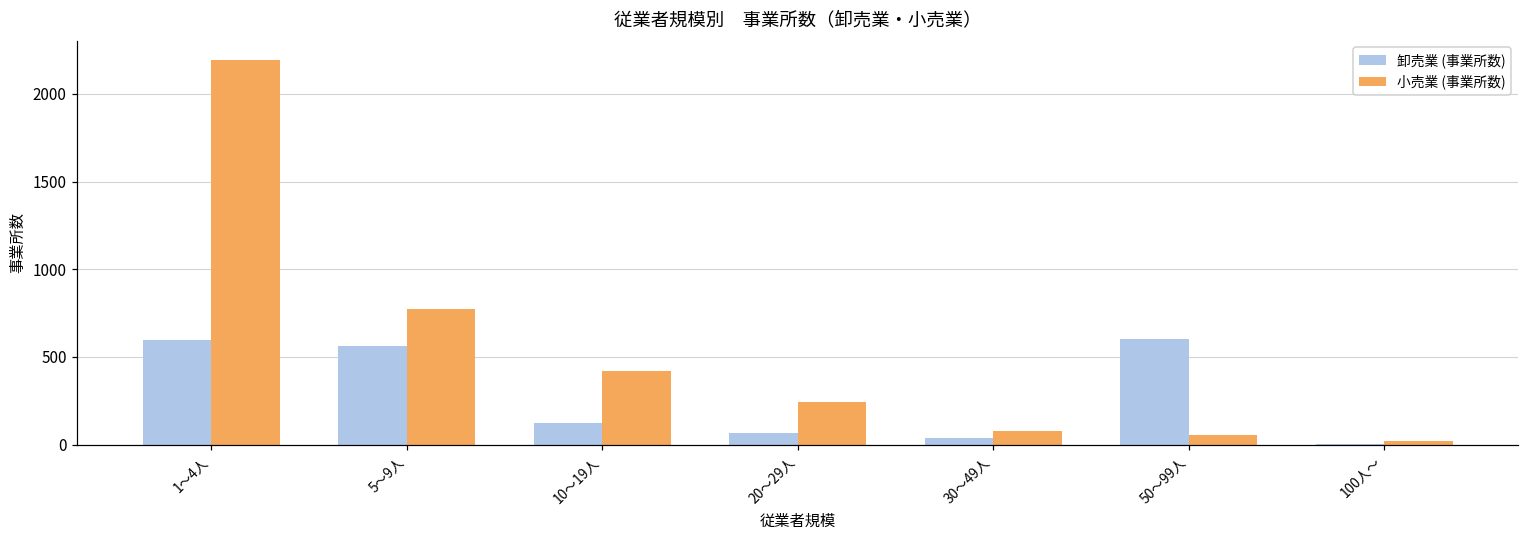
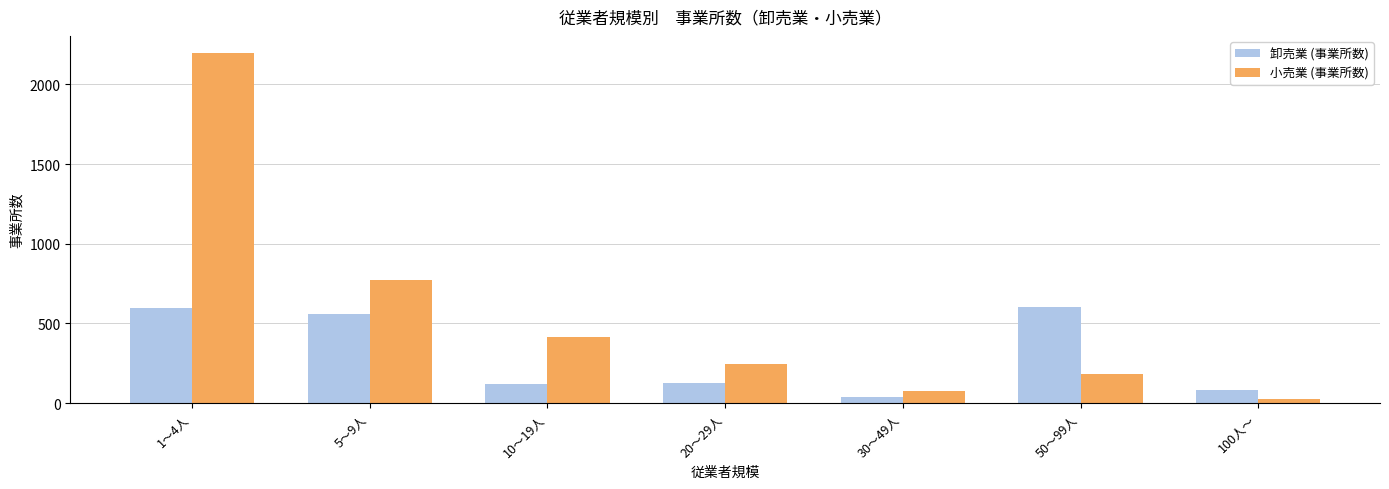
  {
    "卸売業 (事業所数)": {
      "1～4人": 600,
      "5～9人": 560,
      "10～19人": 120,
-     "20～29人": 70,
+     "20～29人": 120,
      "30～49人": 40,
      "50～99人": 600,
-     "100人～": 0
+     "100人～": 80
    },
    "小売業 (事業所数)": {
      "1～4人": 2200,
      "5～9人": 770,
      "10～19人": 420,
      "20～29人": 250,
      "30～49人": 80,
-     "50～99人": 60,
+     "50～99人": 190,
      "100人～": 20
    }
  }
